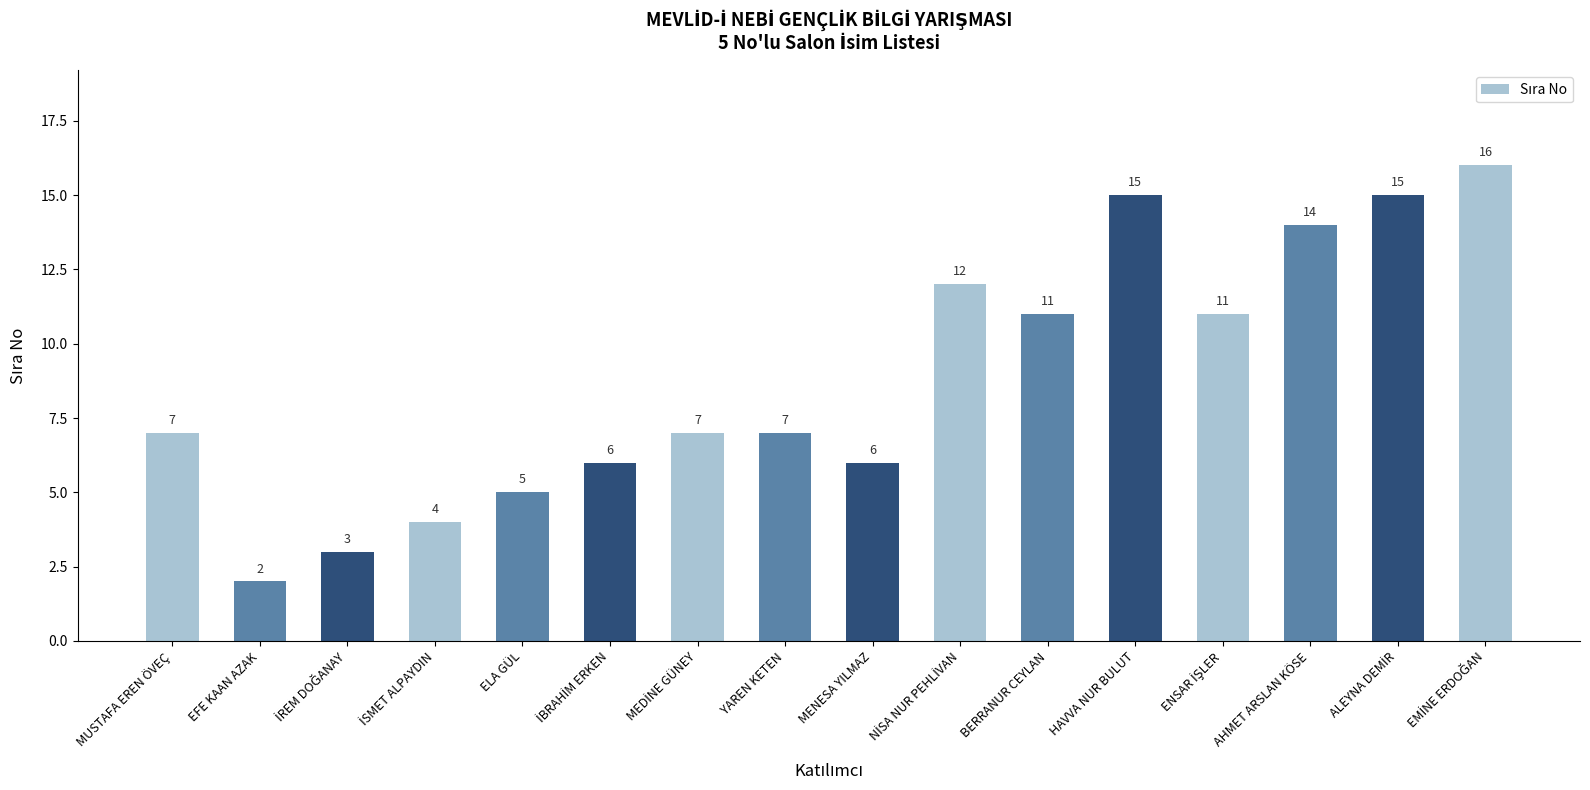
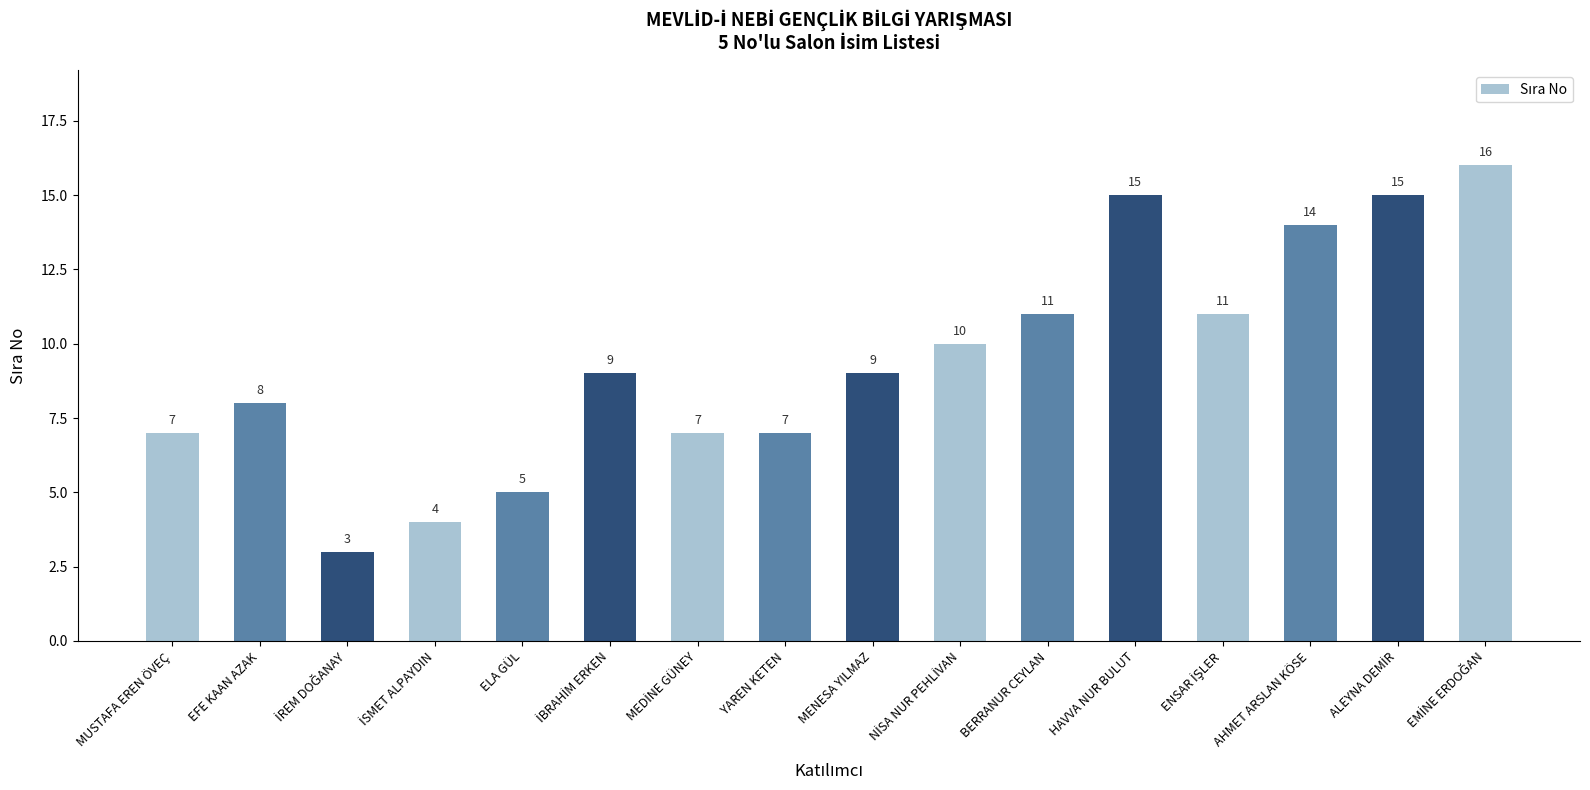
  {
    "MUSTAFA EREN ÖVEÇ": 7,
-   "EFE KAAN AZAK": 2,
+   "EFE KAAN AZAK": 8,
    "İREM DOĞANAY": 3,
    "İSMET ALPAYDIN": 4,
    "ELA GÜL": 5,
-   "İBRAHİM ERKEN": 6,
+   "İBRAHİM ERKEN": 9,
    "MEDİNE GÜNEY": 7,
    "YAREN KETEN": 7,
-   "MENESA YILMAZ": 6,
-   "NİSA NUR PEHLİVAN": 12,
+   "MENESA YILMAZ": 9,
+   "NİSA NUR PEHLİVAN": 10,
    "BERRANUR CEYLAN": 11,
    "HAVVA NUR BULUT": 15,
    "ENSAR İŞLER": 11,
    "AHMET ARSLAN KÖSE": 14,
    "ALEYNA DEMİR": 15,
    "EMİNE ERDOĞAN": 16
  }
